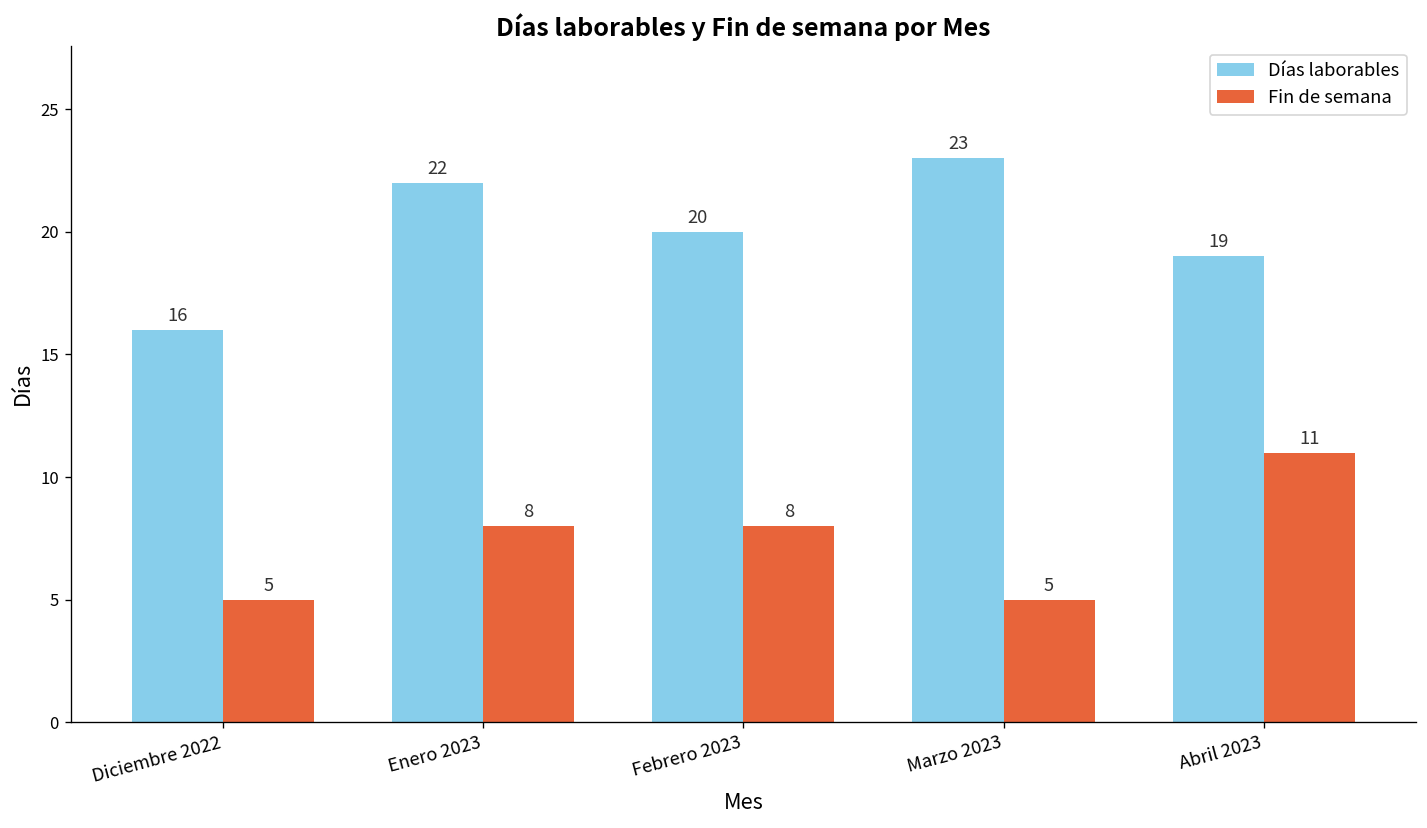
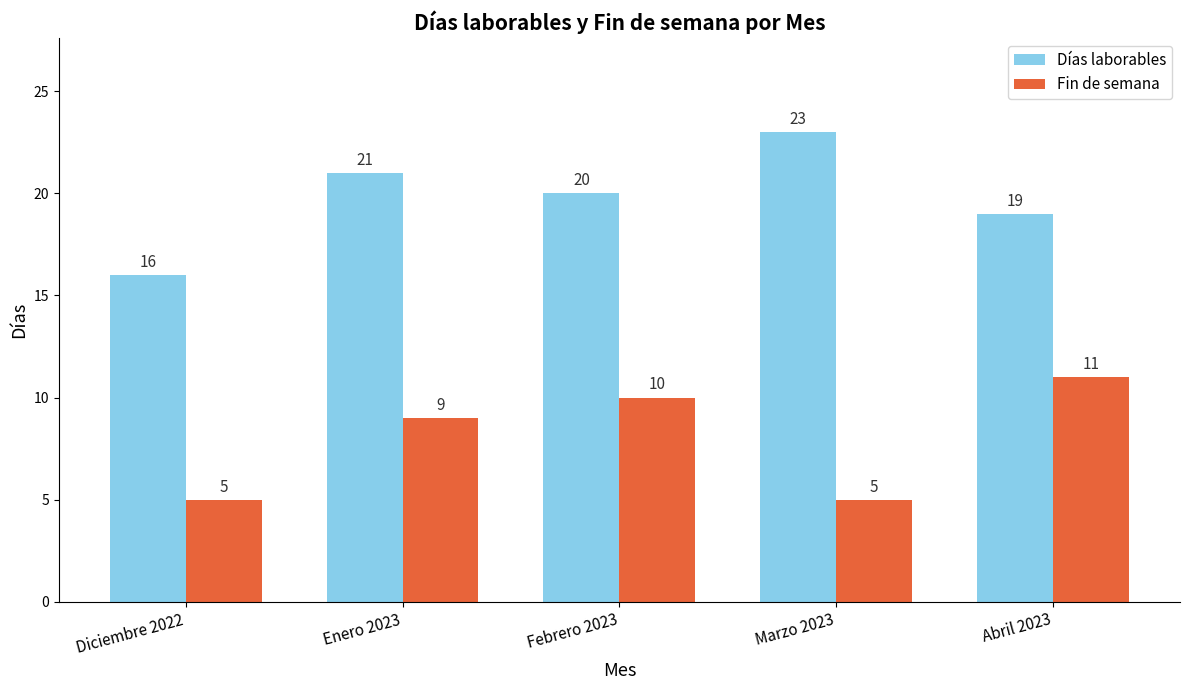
  {
    "Días laborables": {
      "Diciembre 2022": 16,
-     "Enero 2023": 22,
+     "Enero 2023": 21,
      "Febrero 2023": 20,
      "Marzo 2023": 23,
      "Abril 2023": 19
    },
    "Fin de semana": {
      "Diciembre 2022": 5,
-     "Enero 2023": 8,
-     "Febrero 2023": 8,
+     "Enero 2023": 9,
+     "Febrero 2023": 10,
      "Marzo 2023": 5,
      "Abril 2023": 11
    }
  }
